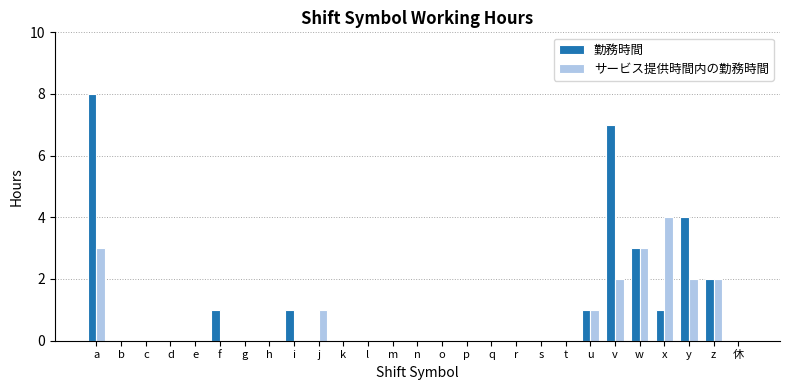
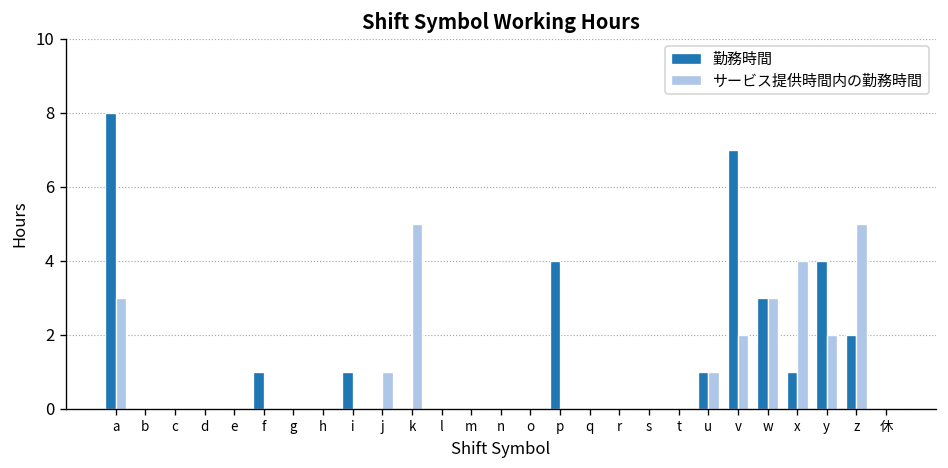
  {
    "勤務時間": {
      "a": 8,
      "b": 0,
      "c": 0,
      "d": 0,
      "e": 0,
      "f": 1,
      "g": 0,
      "h": 0,
      "i": 1,
      "j": 0,
      "k": 0,
      "l": 0,
      "m": 0,
      "n": 0,
      "o": 0,
-     "p": 0,
+     "p": 4,
      "q": 0,
      "r": 0,
      "s": 0,
      "t": 0,
      "u": 1,
      "v": 7,
      "w": 3,
      "x": 1,
      "y": 4,
      "z": 2,
      "休": 0
    },
    "サービス提供時間内の勤務時間": {
      "a": 3,
      "b": 0,
      "c": 0,
      "d": 0,
      "e": 0,
      "f": 0,
      "g": 0,
      "h": 0,
      "i": 0,
      "j": 1,
-     "k": 0,
+     "k": 5,
      "l": 0,
      "m": 0,
      "n": 0,
      "o": 0,
      "p": 0,
      "q": 0,
      "r": 0,
      "s": 0,
      "t": 0,
      "u": 1,
      "v": 2,
      "w": 3,
      "x": 4,
      "y": 2,
-     "z": 2,
+     "z": 5,
      "休": 0
    }
  }
